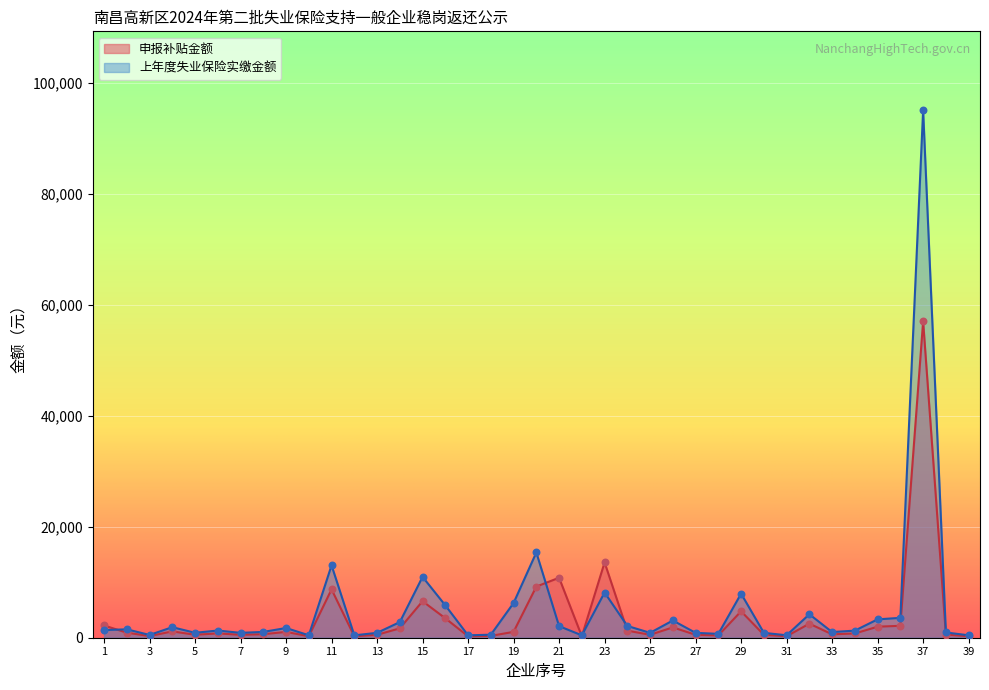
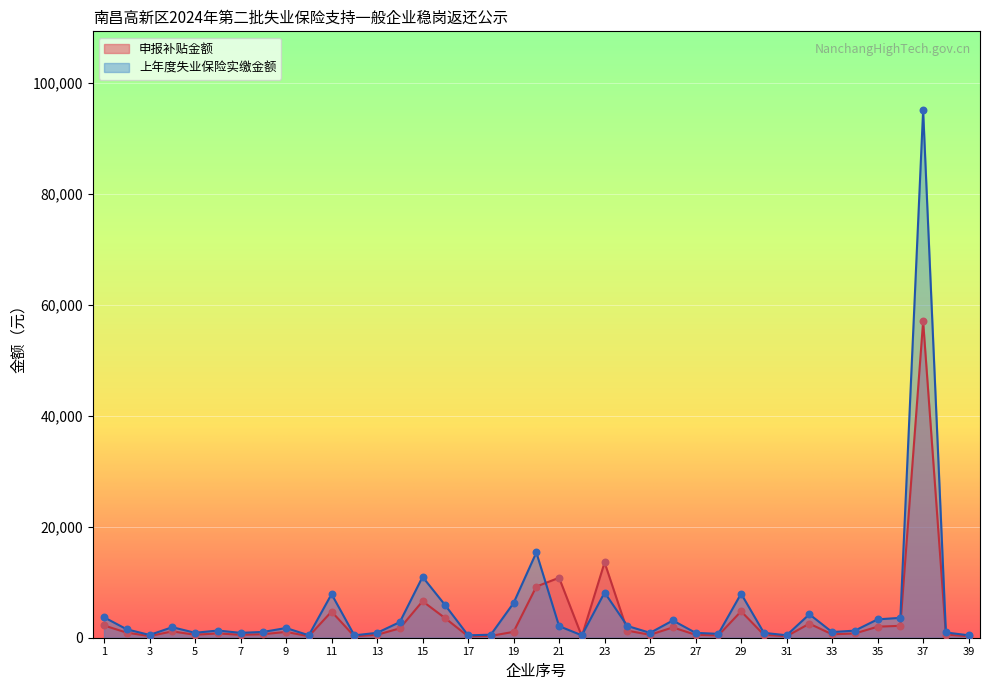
  {
    "申报补贴金额": {
      "1": "2,000",
      "9": "1,000",
-     "11": "9,000",
+     "11": "5,000",
      "15": "7,000",
      "19": "1,000",
      "21": "11,000",
      "23": "14,000",
      "29": "5,000",
      "35": "2,000",
      "37": "57,000"
    },
    "上年度失业保险实缴金额": {
-     "1": "1,000",
+     "1": "4,000",
      "9": "2,000",
-     "11": "13,000",
+     "11": "8,000",
      "15": "11,000",
      "19": "6,000",
      "21": "2,000",
      "23": "8,000",
      "29": "8,000",
      "35": "3,000",
      "37": "95,000"
    }
  }
